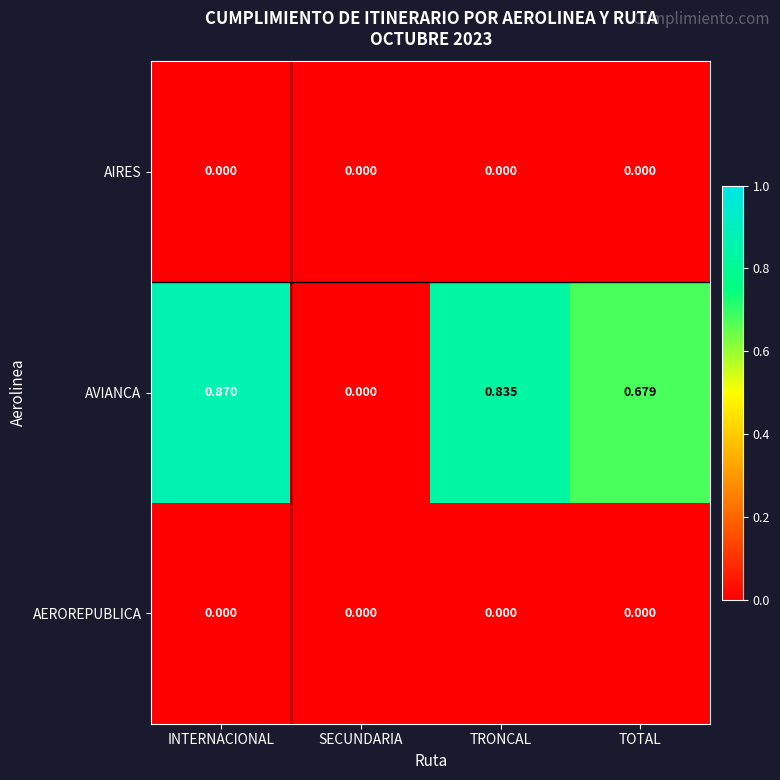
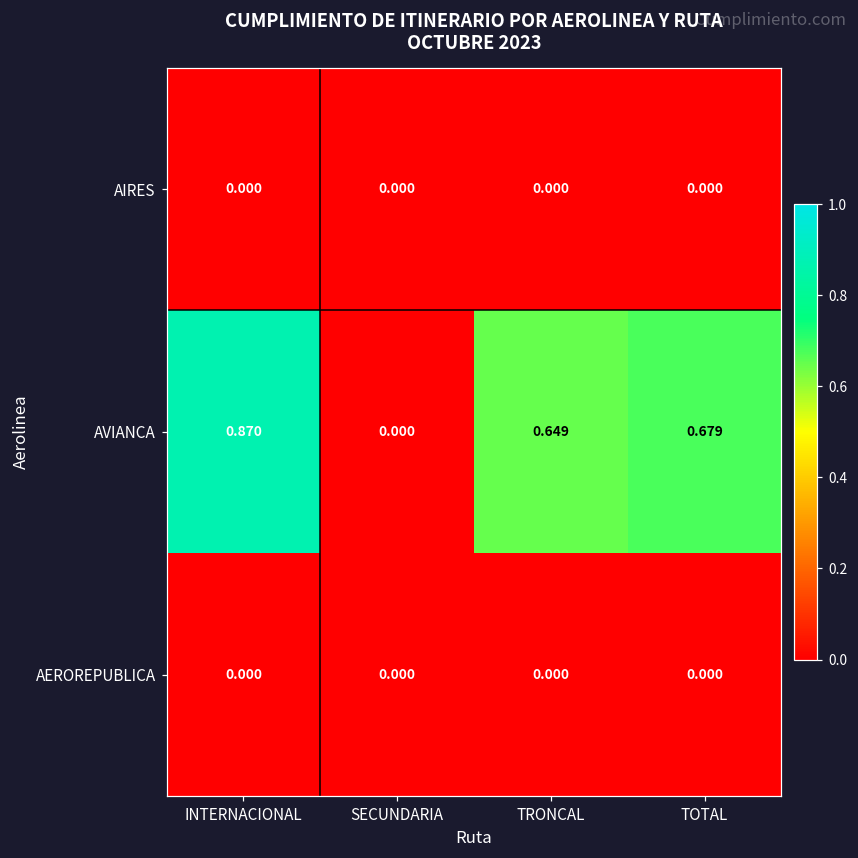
  {
    "AIRES": {
      "INTERNACIONAL": 0.000,
      "SECUNDARIA": 0.000,
      "TRONCAL": 0.000,
      "TOTAL": 0.000
    },
    "AVIANCA": {
      "INTERNACIONAL": 0.870,
      "SECUNDARIA": 0.000,
-     "TRONCAL": 0.835,
+     "TRONCAL": 0.649,
      "TOTAL": 0.679
    },
    "AEROREPUBLICA": {
      "INTERNACIONAL": 0.000,
      "SECUNDARIA": 0.000,
      "TRONCAL": 0.000,
      "TOTAL": 0.000
    }
  }
